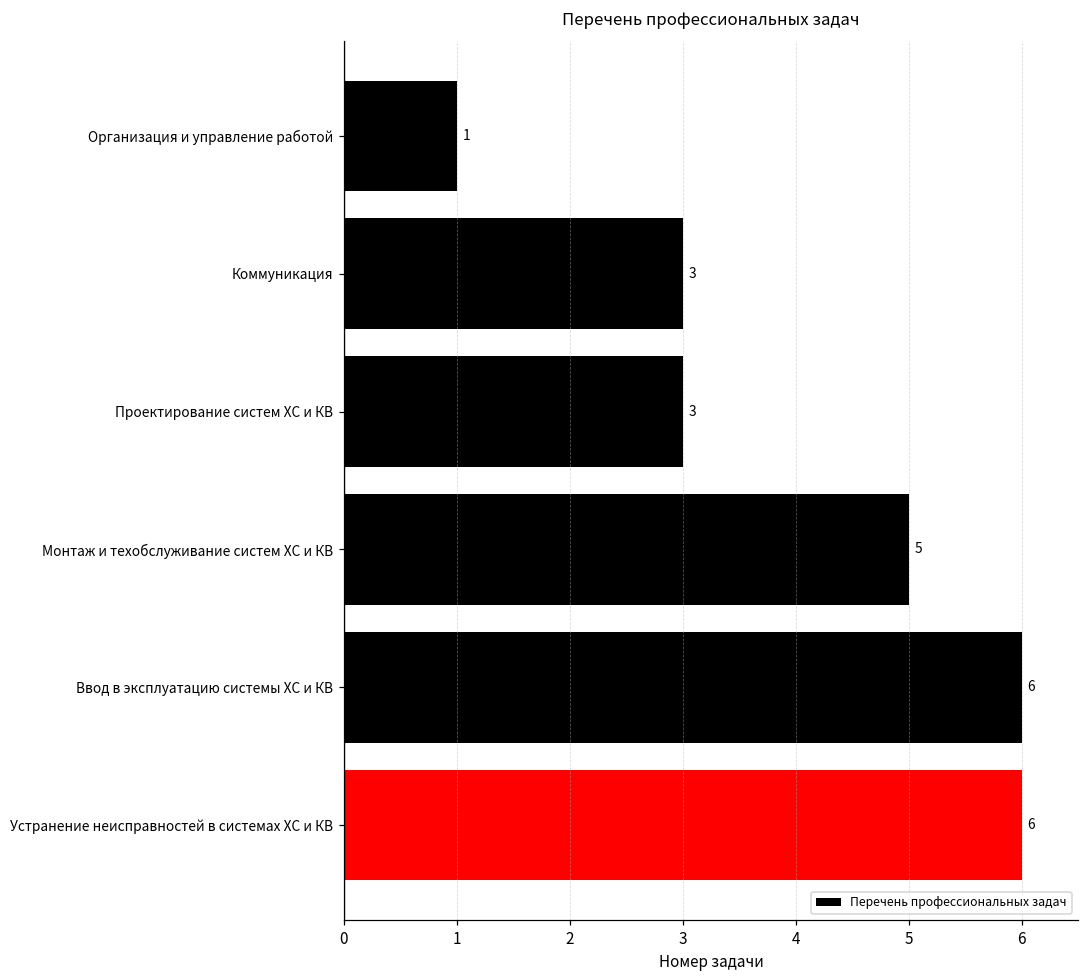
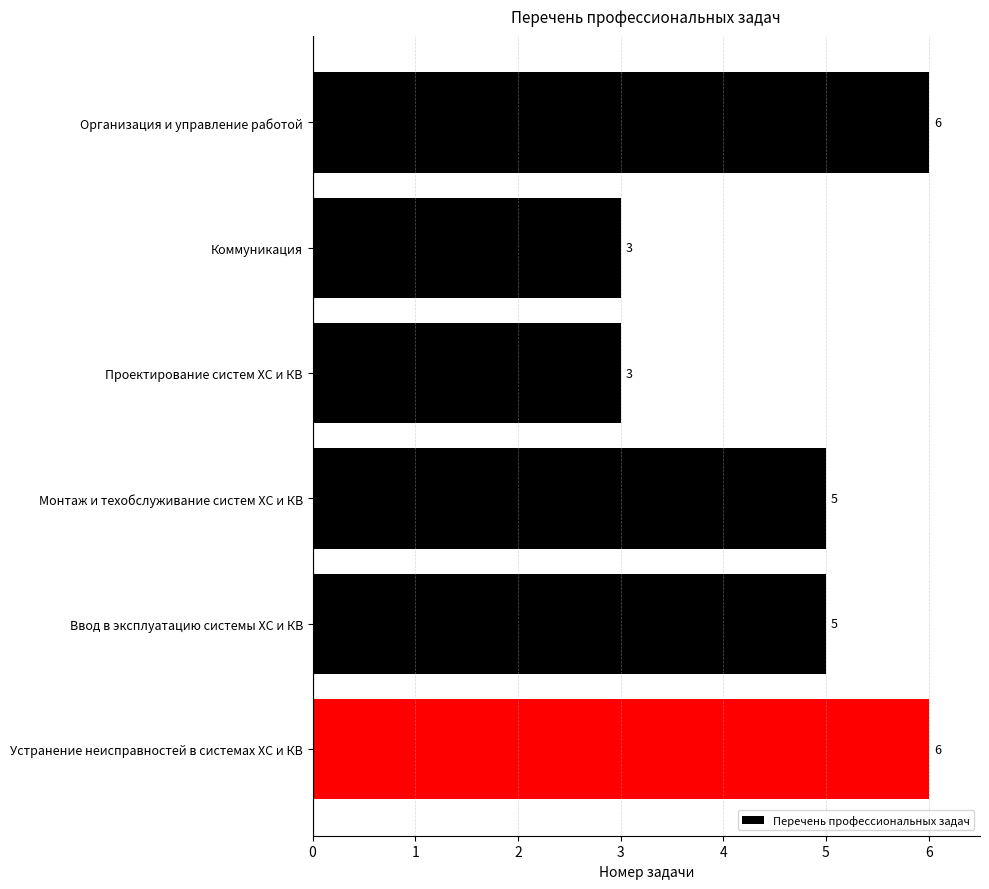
  {
-   "Организация и управление работой": 1,
+   "Организация и управление работой": 6,
    "Коммуникация": 3,
    "Проектирование систем ХС и КВ": 3,
    "Монтаж и техобслуживание систем ХС и КВ": 5,
-   "Ввод в эксплуатацию системы ХС и КВ": 6,
+   "Ввод в эксплуатацию системы ХС и КВ": 5,
    "Устранение неисправностей в системах ХС и КВ": 6
  }
